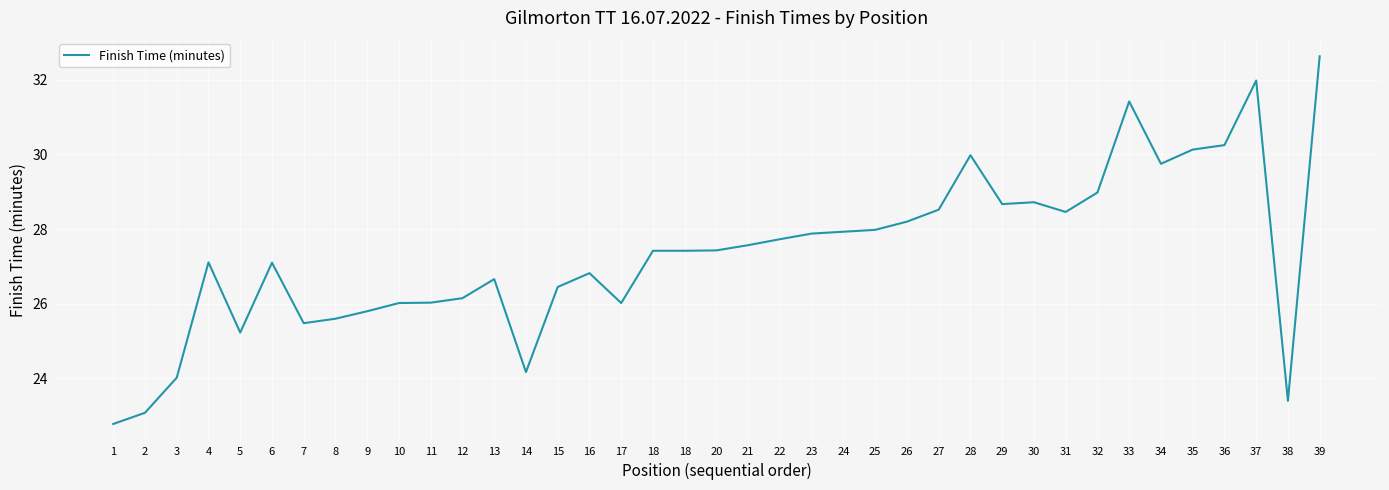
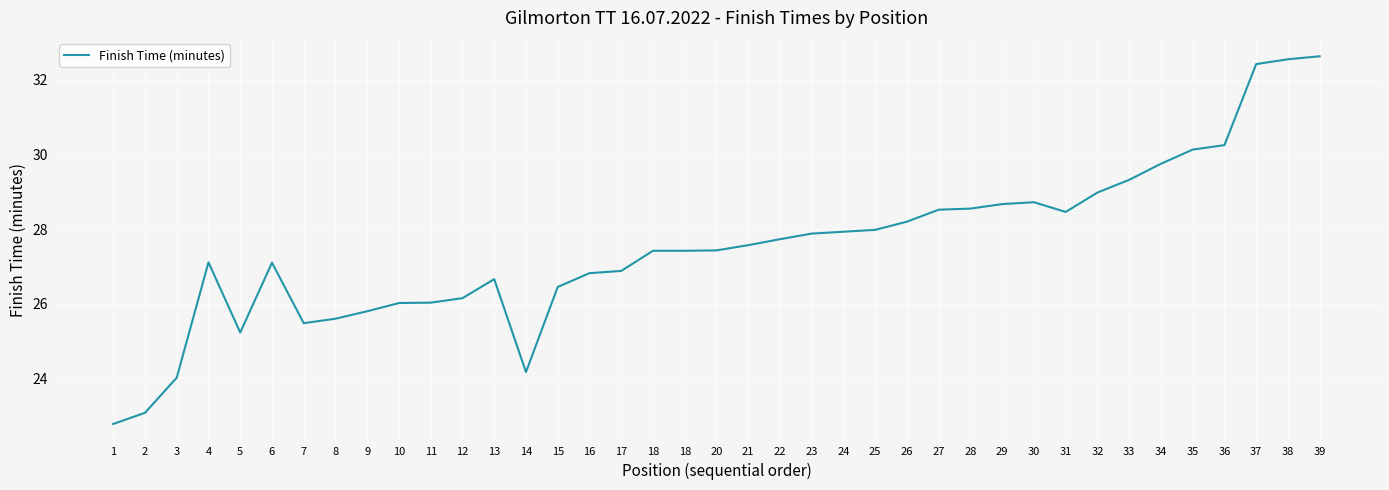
  {
    "1": 22.8,
    "2": 23.1,
    "3": 24.0,
    "4": 27.1,
    "5": 25.2,
    "6": 27.1,
    "7": 25.5,
    "8": 25.6,
    "9": 25.8,
    "10": 26.0,
    "11": 26.0,
    "12": 26.2,
    "13": 26.7,
    "14": 24.2,
    "15": 26.5,
    "16": 26.8,
-   "17": 26.0,
+   "17": 26.9,
    "20": 27.4,
    "21": 27.6,
    "22": 27.7,
    "23": 27.9,
    "24": 27.9,
    "25": 28.0,
    "26": 28.2,
    "27": 28.5,
-   "28": 30.0,
+   "28": 28.6,
    "29": 28.7,
    "30": 28.7,
    "31": 28.5,
    "32": 29.0,
-   "33": 31.4,
+   "33": 29.3,
    "34": 29.8,
    "35": 30.1,
    "36": 30.3,
-   "37": 32.0,
-   "38": 23.4,
+   "37": 32.4,
+   "38": 32.6,
    "39": 32.6
  }
